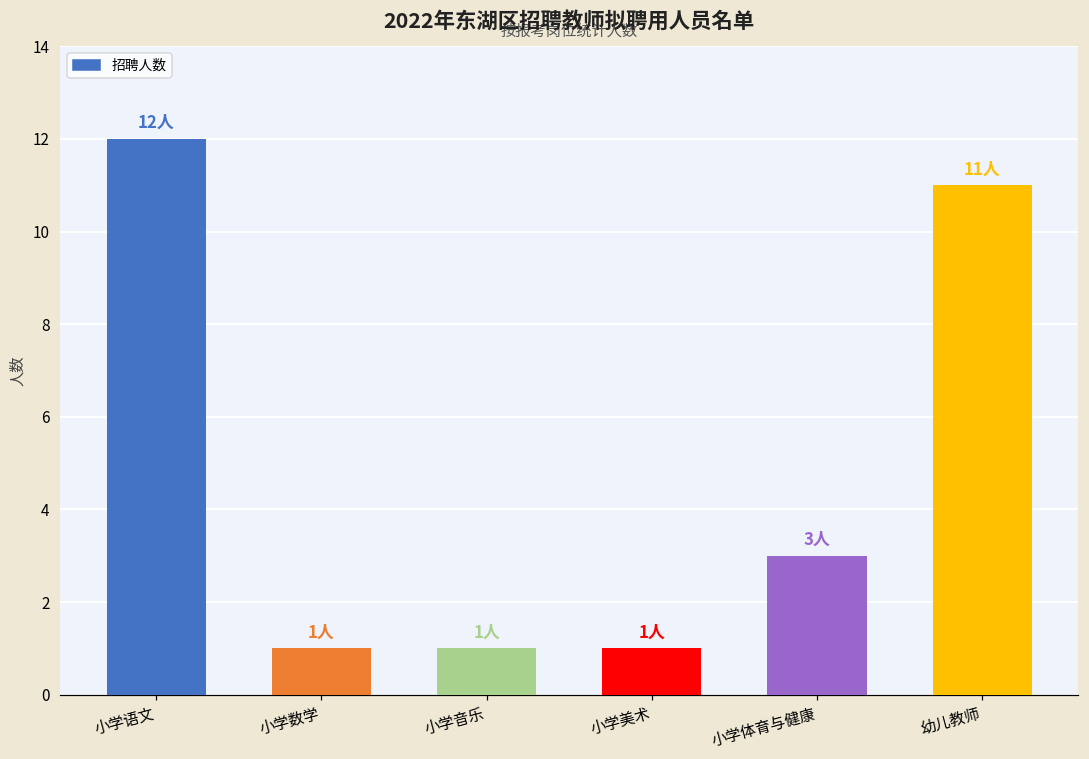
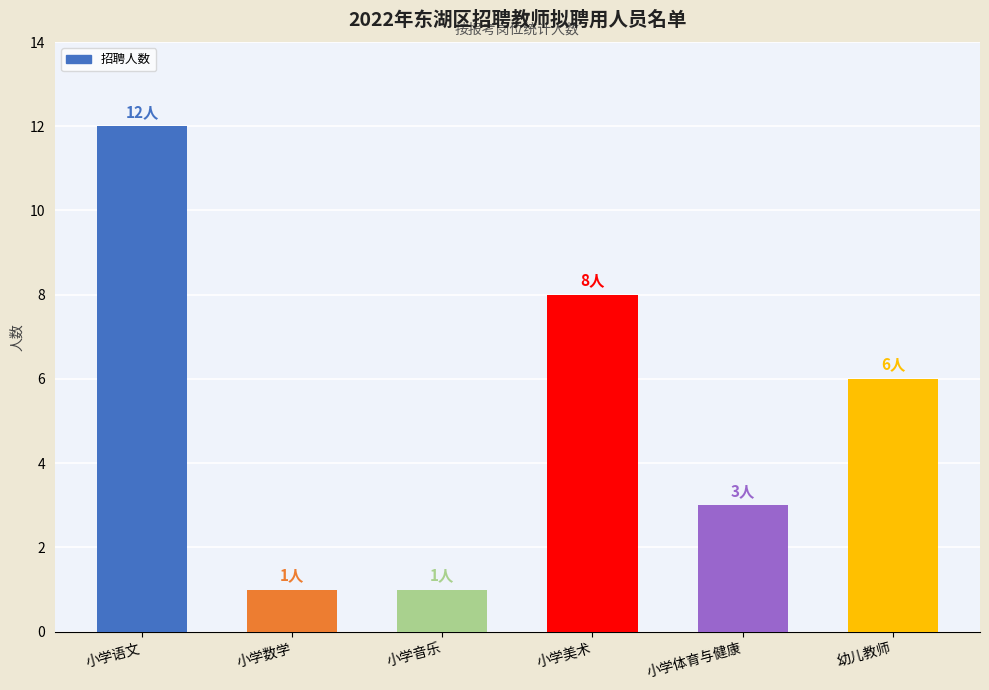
  {
    "小学语文": "12人",
    "小学数学": "1人",
    "小学音乐": "1人",
-   "小学美术": "1人",
+   "小学美术": "8人",
    "小学体育与健康": "3人",
-   "幼儿教师": "11人"
+   "幼儿教师": "6人"
  }
